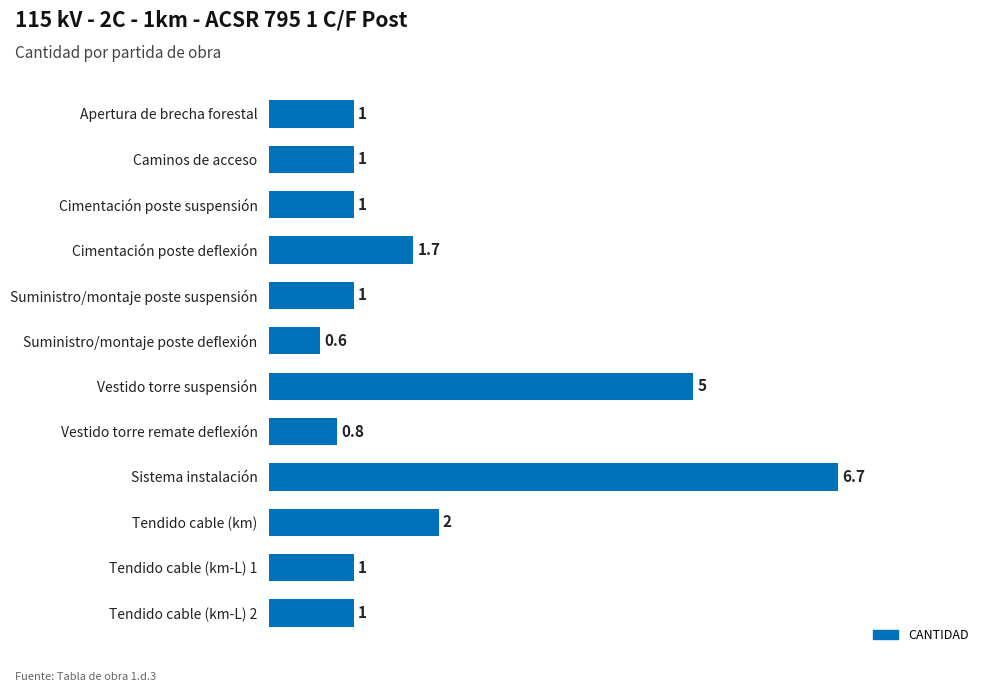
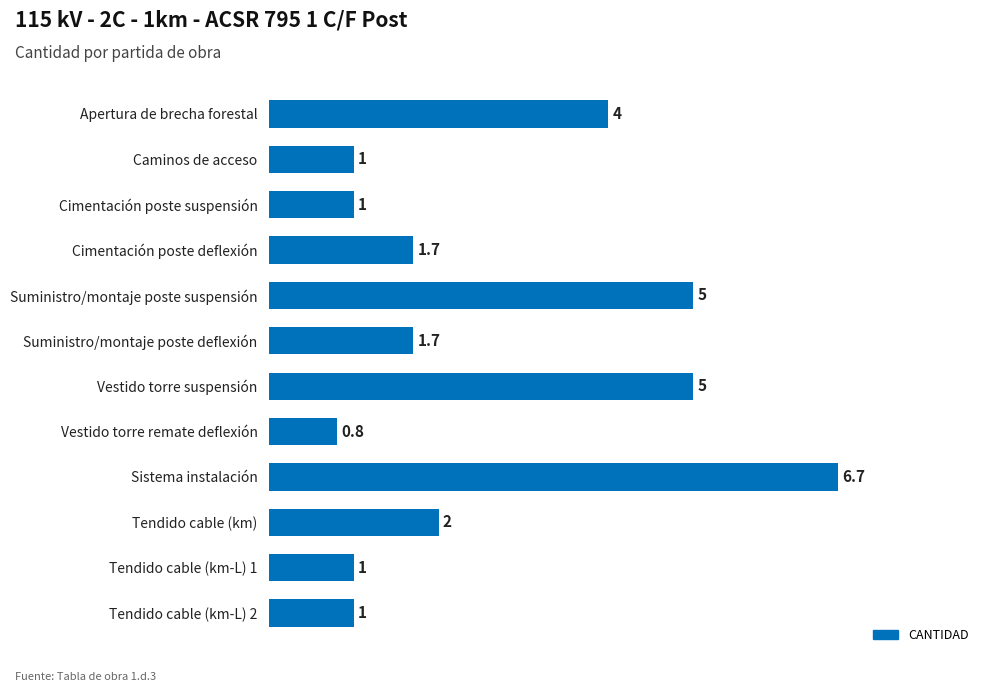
  {
-   "Apertura de brecha forestal": 1,
+   "Apertura de brecha forestal": 4,
    "Caminos de acceso": 1,
    "Cimentación poste suspensión": 1,
    "Cimentación poste deflexión": 1.7,
-   "Suministro/montaje poste suspensión": 1,
-   "Suministro/montaje poste deflexión": 0.6,
+   "Suministro/montaje poste suspensión": 5,
+   "Suministro/montaje poste deflexión": 1.7,
    "Vestido torre suspensión": 5,
    "Vestido torre remate deflexión": 0.8,
    "Sistema instalación": 6.7,
    "Tendido cable (km)": 2,
    "Tendido cable (km-L) 1": 1,
    "Tendido cable (km-L) 2": 1
  }
